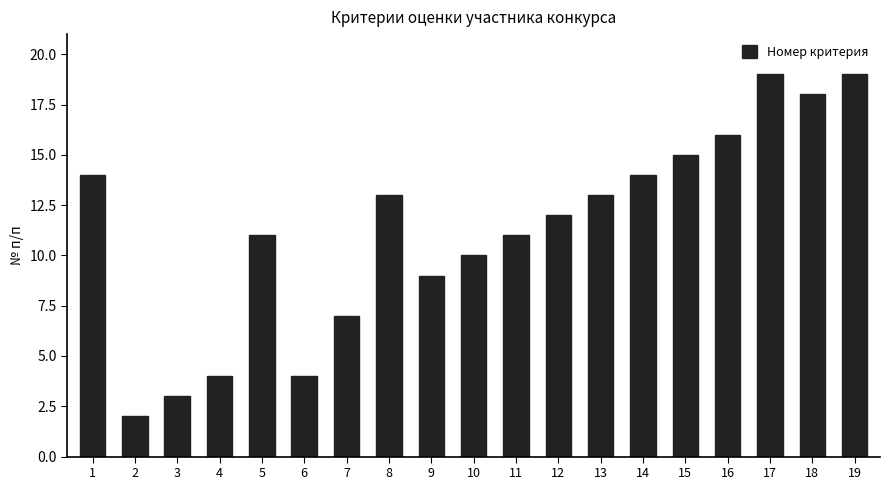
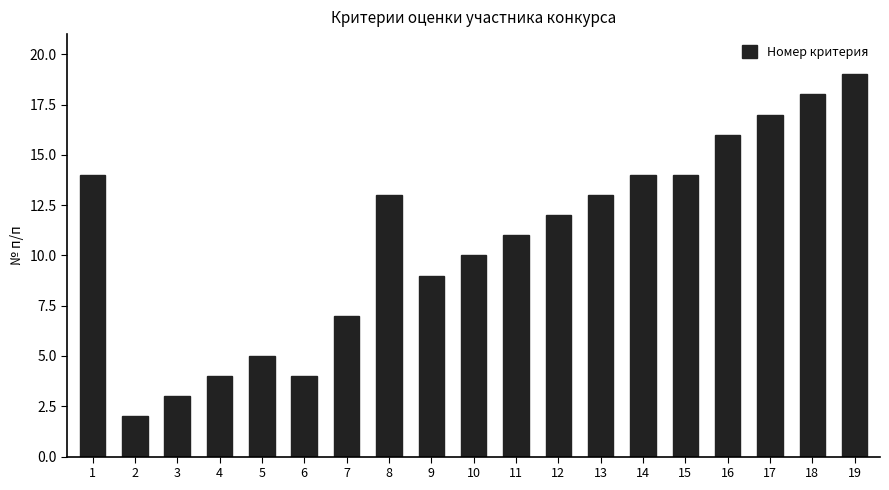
  {
    "1": 14,
    "2": 2,
    "3": 3,
    "4": 4,
-   "5": 11,
+   "5": 5,
    "6": 4,
    "7": 7,
    "8": 13,
    "9": 9,
    "10": 10,
    "11": 11,
    "12": 12,
    "13": 13,
    "14": 14,
-   "15": 15,
+   "15": 14,
    "16": 16,
-   "17": 19,
+   "17": 17,
    "18": 18,
    "19": 19
  }
